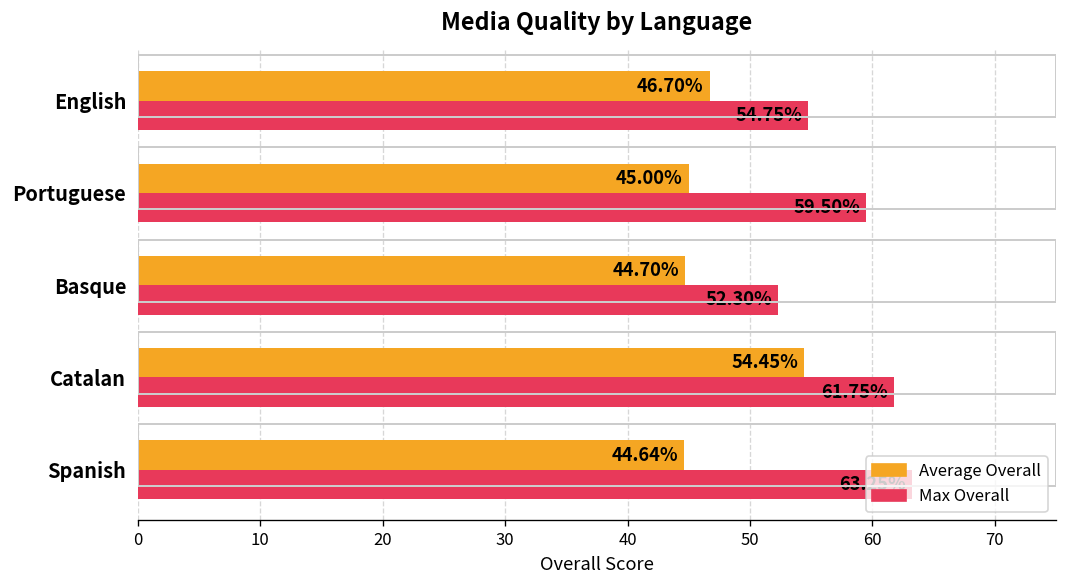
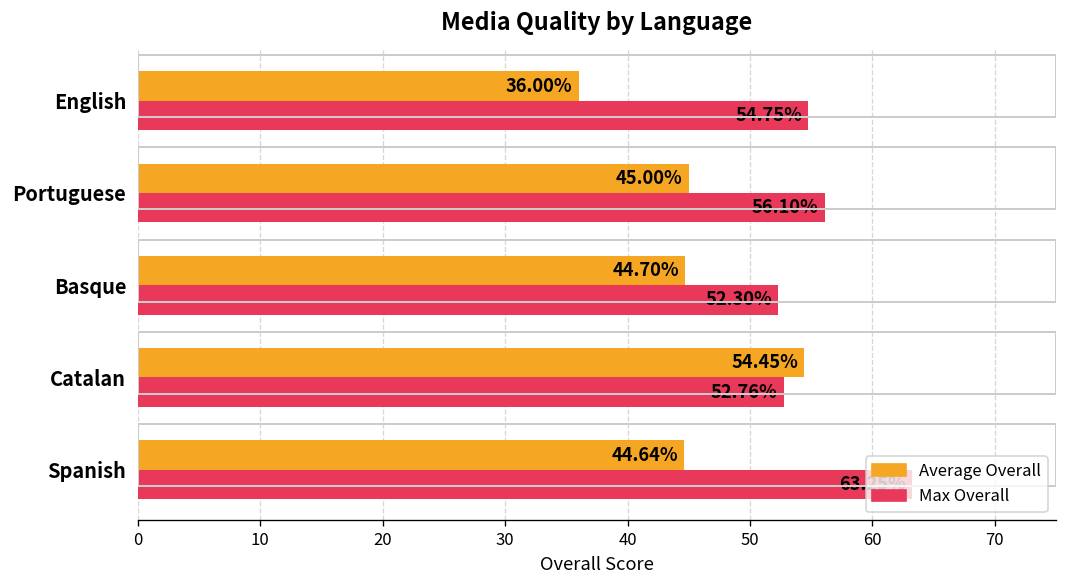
  {
    "Average Overall": {
-     "English": "46.70%",
+     "English": "36.00%",
      "Portuguese": "45.00%",
      "Basque": "44.70%",
      "Catalan": "54.45%",
      "Spanish": "44.64%"
    },
    "Max Overall": {
      "English": "54.75%",
-     "Portuguese": "59.50%",
+     "Portuguese": "56.10%",
      "Basque": "52.30%",
-     "Catalan": "61.75%"
+     "Catalan": "52.76%"
    }
  }
